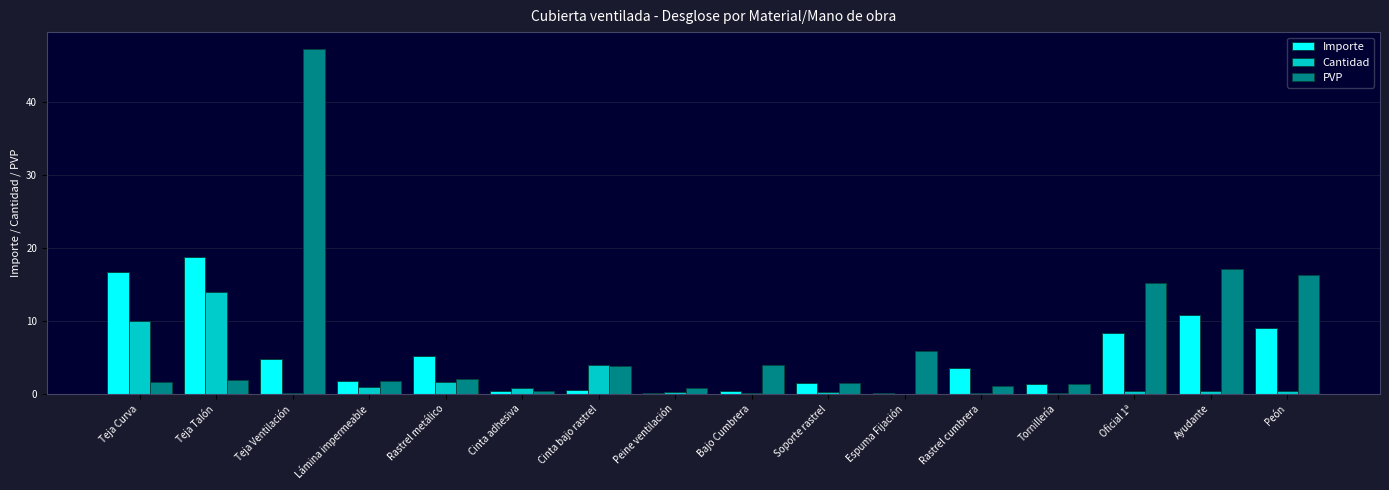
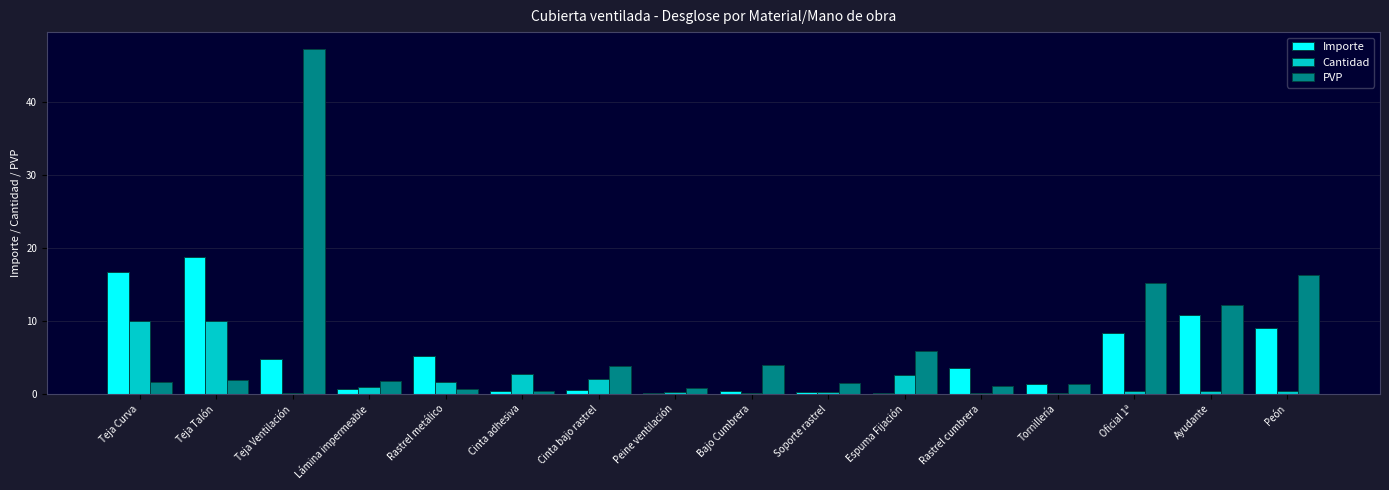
  {
    "Importe": {
      "Teja Curva": 17,
      "Teja Talón": 19,
      "Teja Ventilación": 5,
-     "Lámina impermeable": 2,
+     "Lámina impermeable": 1,
      "Rastrel metálico": 5,
      "Cinta adhesiva": 0,
      "Cinta bajo rastrel": 1,
      "Bajo Cumbrera": 0,
-     "Soporte rastrel": 2,
+     "Soporte rastrel": 0,
      "Rastrel cumbrera": 4,
      "Tornillería": 1,
      "Oficial 1ª": 8,
      "Ayudante": 11,
      "Peón": 9
    },
    "Cantidad": {
      "Teja Curva": 10,
-     "Teja Talón": 14,
+     "Teja Talón": 10,
      "Lámina impermeable": 1,
      "Rastrel metálico": 2,
-     "Cinta adhesiva": 1,
-     "Cinta bajo rastrel": 4,
-     "Espuma Fijación": 0,
+     "Cinta adhesiva": 3,
+     "Cinta bajo rastrel": 2,
+     "Espuma Fijación": 3,
      "Oficial 1ª": 0,
      "Ayudante": 0,
      "Peón": 0
    },
    "PVP": {
      "Teja Curva": 2,
      "Teja Talón": 2,
      "Teja Ventilación": 47,
      "Lámina impermeable": 2,
-     "Rastrel metálico": 2,
+     "Rastrel metálico": 1,
      "Cinta adhesiva": 0,
      "Cinta bajo rastrel": 4,
      "Peine ventilación": 1,
      "Bajo Cumbrera": 4,
      "Soporte rastrel": 1,
      "Espuma Fijación": 6,
      "Rastrel cumbrera": 1,
      "Tornillería": 1,
      "Oficial 1ª": 15,
-     "Ayudante": 17,
+     "Ayudante": 12,
      "Peón": 16
    }
  }
